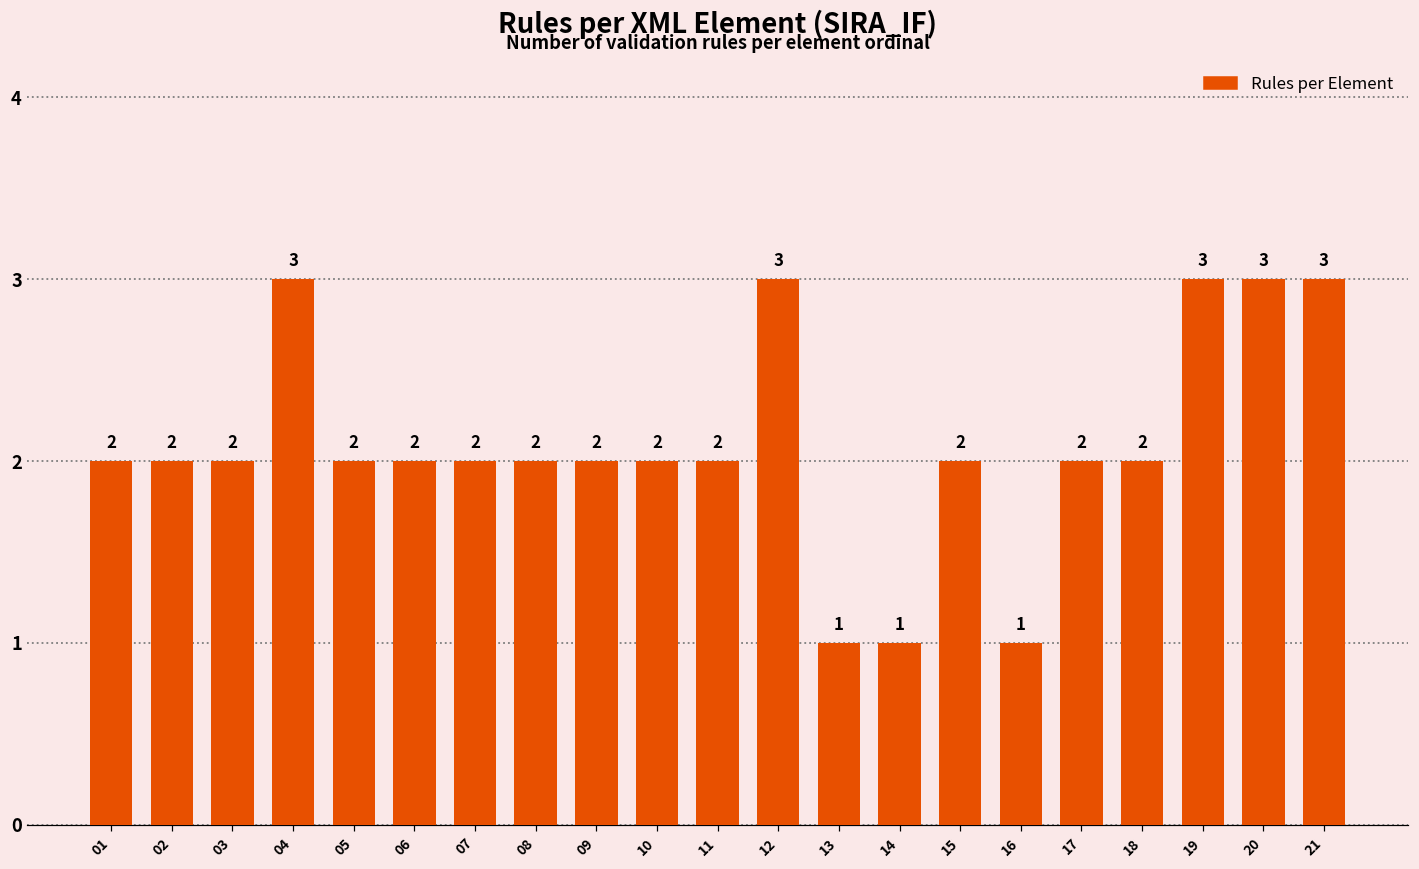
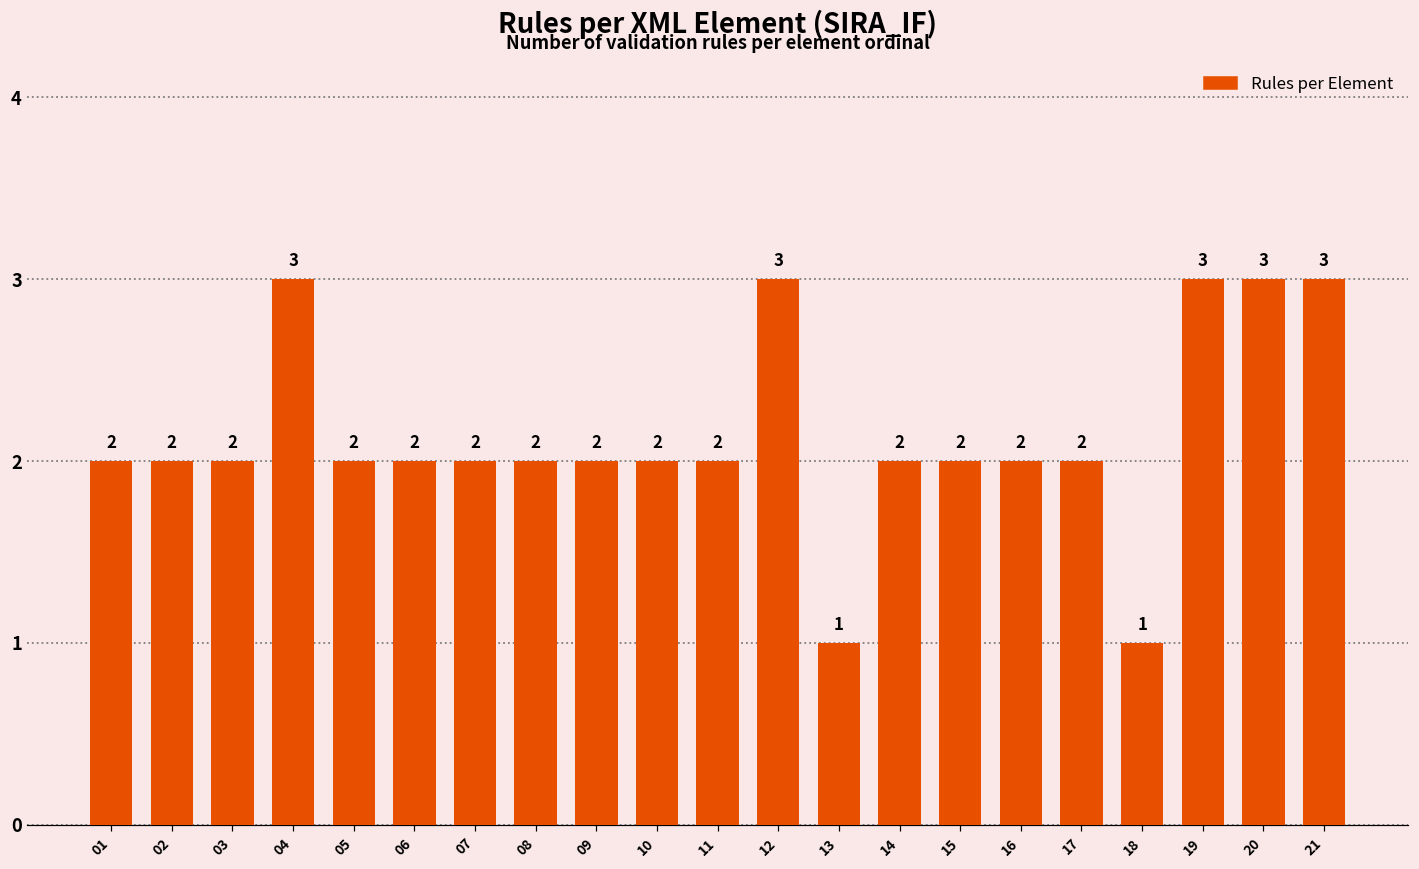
  {
    "01": 2,
    "02": 2,
    "03": 2,
    "04": 3,
    "05": 2,
    "06": 2,
    "07": 2,
    "08": 2,
    "09": 2,
    "10": 2,
    "11": 2,
    "12": 3,
    "13": 1,
-   "14": 1,
+   "14": 2,
    "15": 2,
-   "16": 1,
+   "16": 2,
    "17": 2,
-   "18": 2,
+   "18": 1,
    "19": 3,
    "20": 3,
    "21": 3
  }
